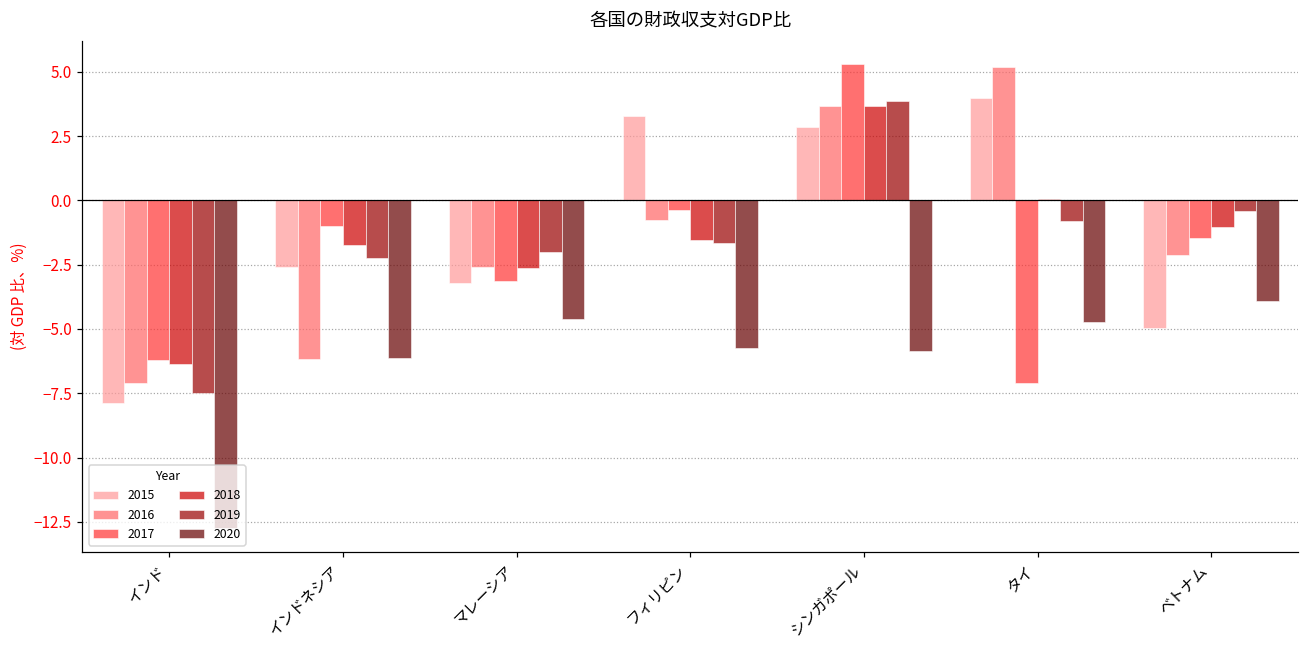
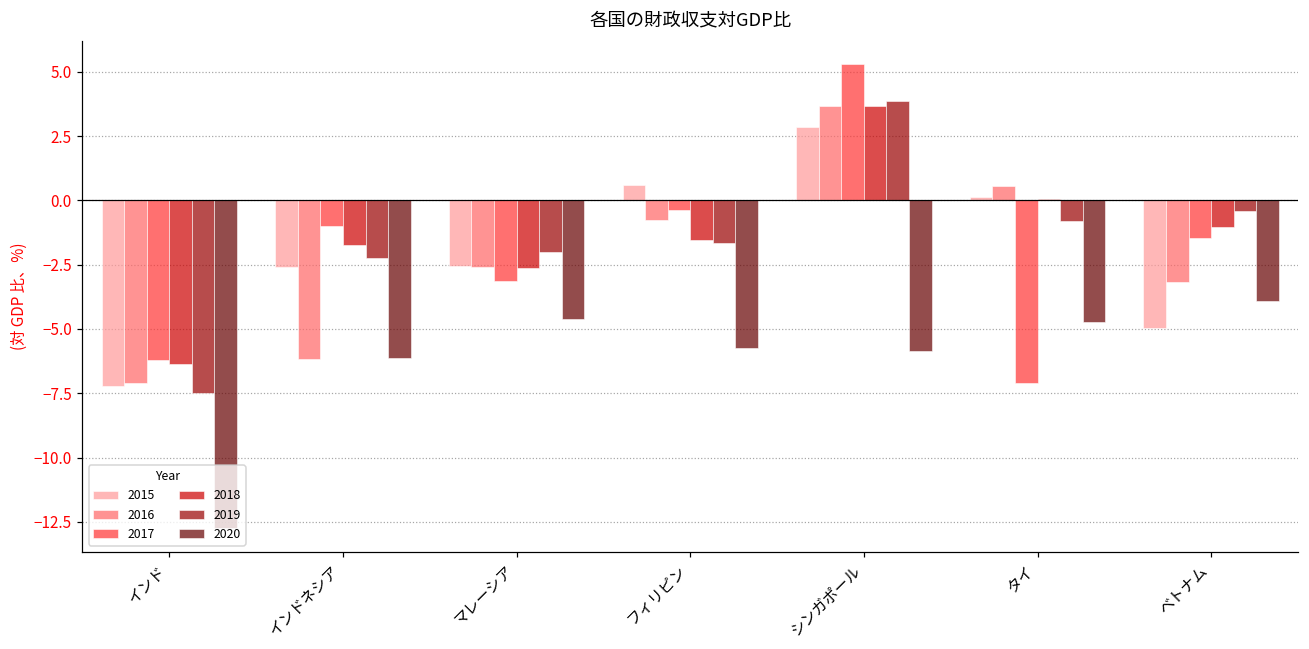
  {
    "2015": {
-     "インド": -7.9,
+     "インド": -7.2,
      "インドネシア": -2.6,
-     "マレーシア": -3.2,
-     "フィリピン": 3.3,
+     "マレーシア": -2.5,
+     "フィリピン": 0.6,
      "シンガポール": 2.9,
-     "タイ": 4.0,
+     "タイ": 0.1,
      "ベトナム": -5.0
    },
    "2016": {
      "インド": -7.1,
      "インドネシア": -6.2,
      "マレーシア": -2.6,
      "フィリピン": -0.8,
      "シンガポール": 3.7,
-     "タイ": 5.2,
-     "ベトナム": -2.1
+     "タイ": 0.6,
+     "ベトナム": -3.2
    },
    "2017": {
      "インド": -6.2,
      "インドネシア": -1.0,
      "マレーシア": -3.1,
      "フィリピン": -0.4,
      "シンガポール": 5.3,
      "タイ": -7.1,
      "ベトナム": -1.5
    }
  }
